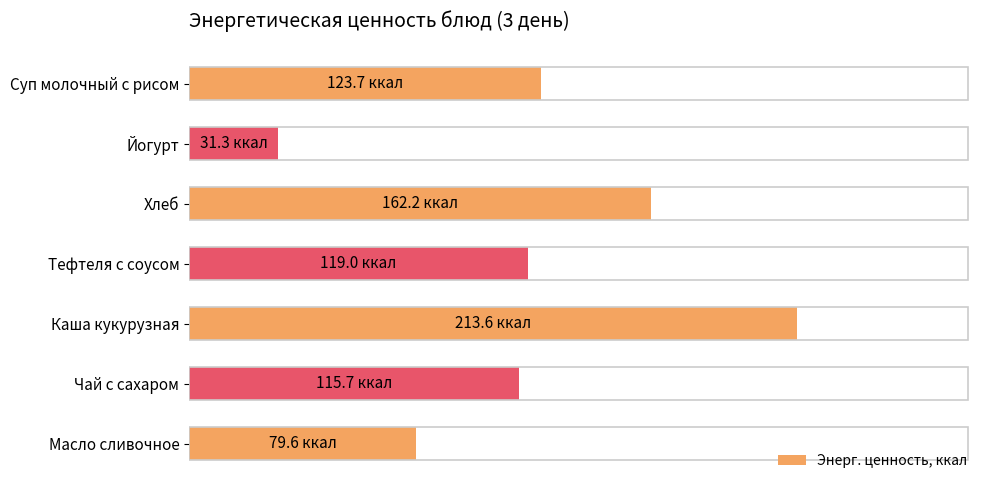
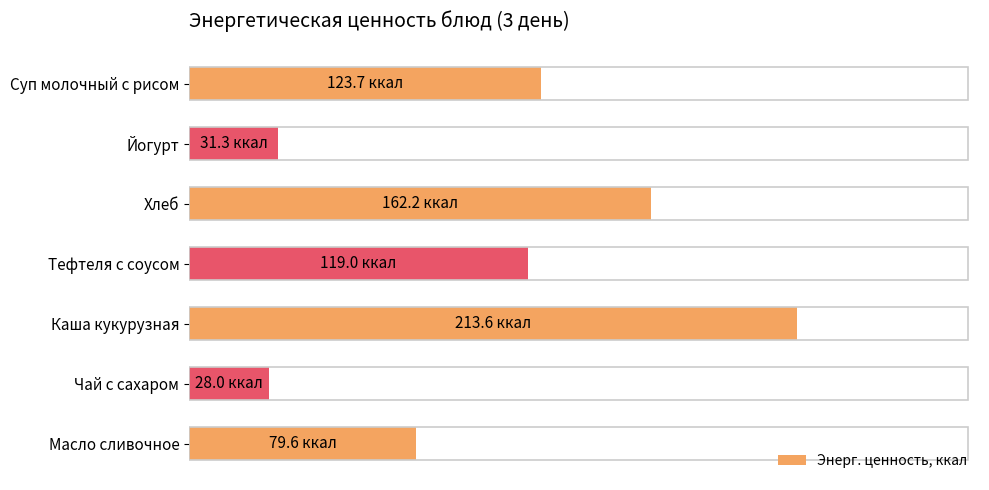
  {
    "Суп молочный с рисом": 123.7,
    "Йогурт": 31.3,
    "Хлеб": 162.2,
    "Тефтеля с соусом": 119.0,
    "Каша кукурузная": 213.6,
-   "Чай с сахаром": 115.7,
+   "Чай с сахаром": 28.0,
    "Масло сливочное": 79.6
  }
